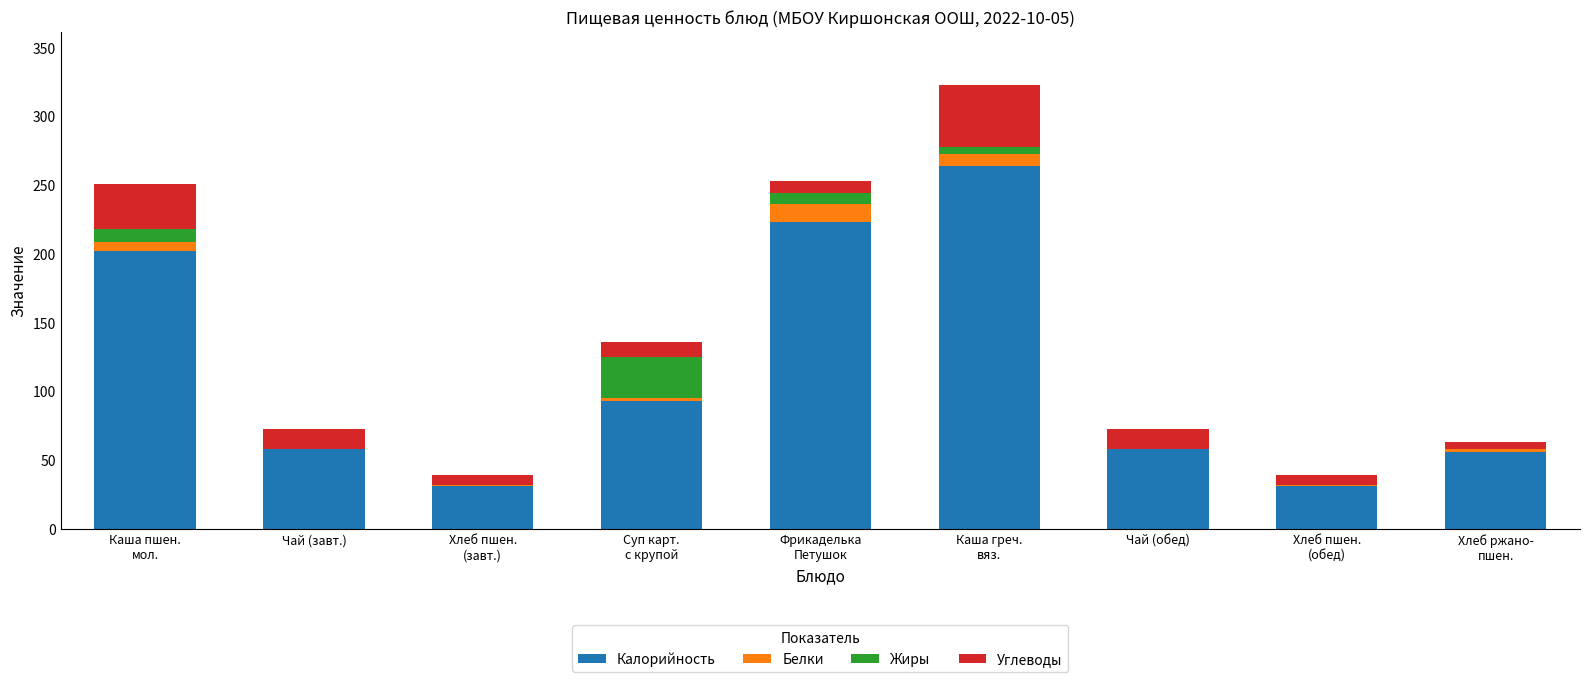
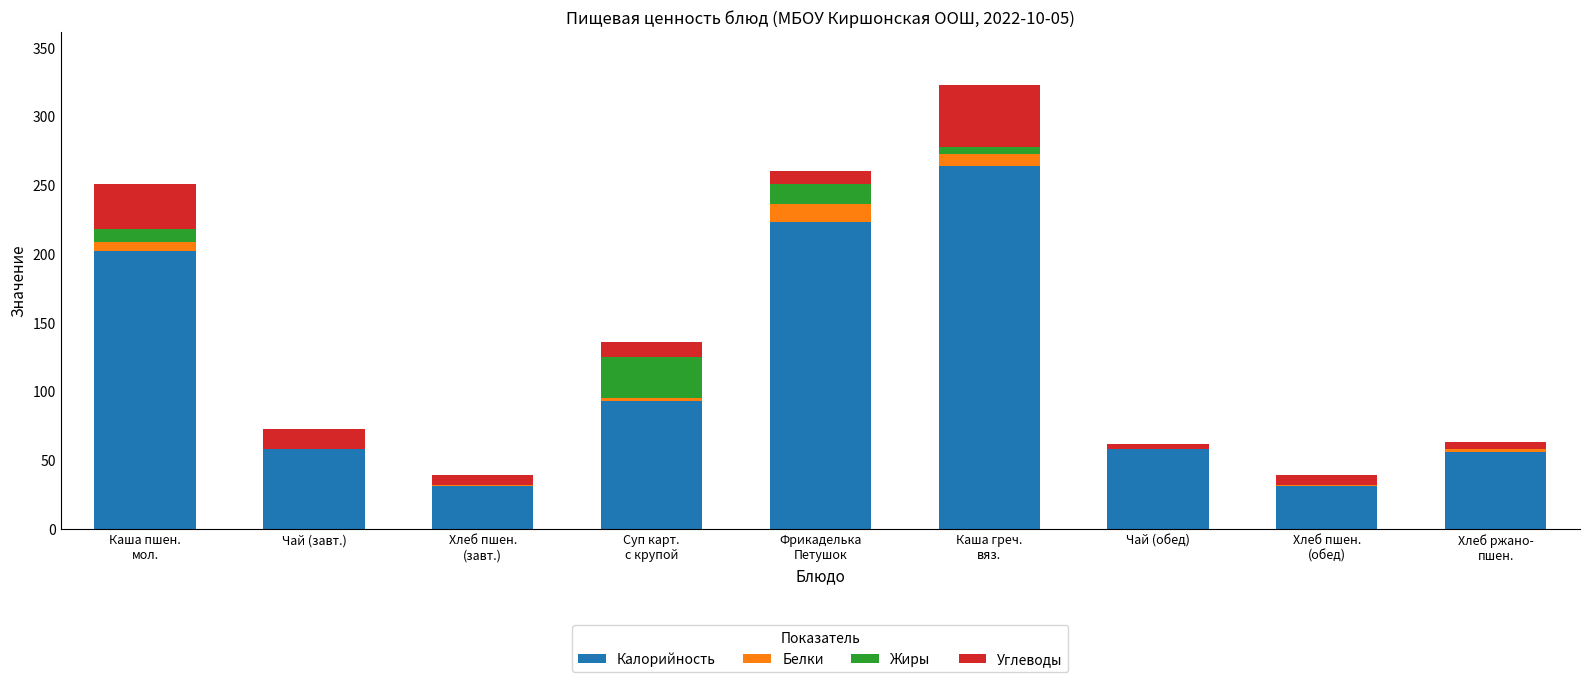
  {
    "Калорийность": {
      "Каша пшен. мол.": 202,
      "Чай (завт.)": 58,
      "Хлеб пшен. (завт.)": 31,
      "Суп карт. с крупой": 93,
      "Фрикаделька Петушок": 223,
      "Каша греч. вяз.": 264,
      "Чай (обед)": 58,
      "Хлеб пшен. (обед)": 31,
      "Хлеб ржано- пшен.": 56
    },
    "Белки": {
      "Каша пшен. мол.": 7,
      "Чай (завт.)": 0,
      "Суп карт. с крупой": 2,
      "Фрикаделька Петушок": 13,
      "Каша греч. вяз.": 9,
      "Чай (обед)": 0,
      "Хлеб ржано- пшен.": 2
    },
    "Жиры": {
      "Каша пшен. мол.": 9,
      "Чай (завт.)": 0,
      "Хлеб пшен. (завт.)": 0,
      "Суп карт. с крупой": 30,
-     "Фрикаделька Петушок": 8,
+     "Фрикаделька Петушок": 15,
      "Каша греч. вяз.": 5,
      "Чай (обед)": 0,
      "Хлеб пшен. (обед)": 0,
      "Хлеб ржано- пшен.": 0
    },
    "Углеводы": {
      "Каша пшен. мол.": 33,
      "Чай (завт.)": 15,
      "Хлеб пшен. (завт.)": 7,
      "Суп карт. с крупой": 11,
      "Фрикаделька Петушок": 9,
      "Каша греч. вяз.": 45,
-     "Чай (обед)": 15,
+     "Чай (обед)": 4,
      "Хлеб пшен. (обед)": 7,
      "Хлеб ржано- пшен.": 5
    }
  }
